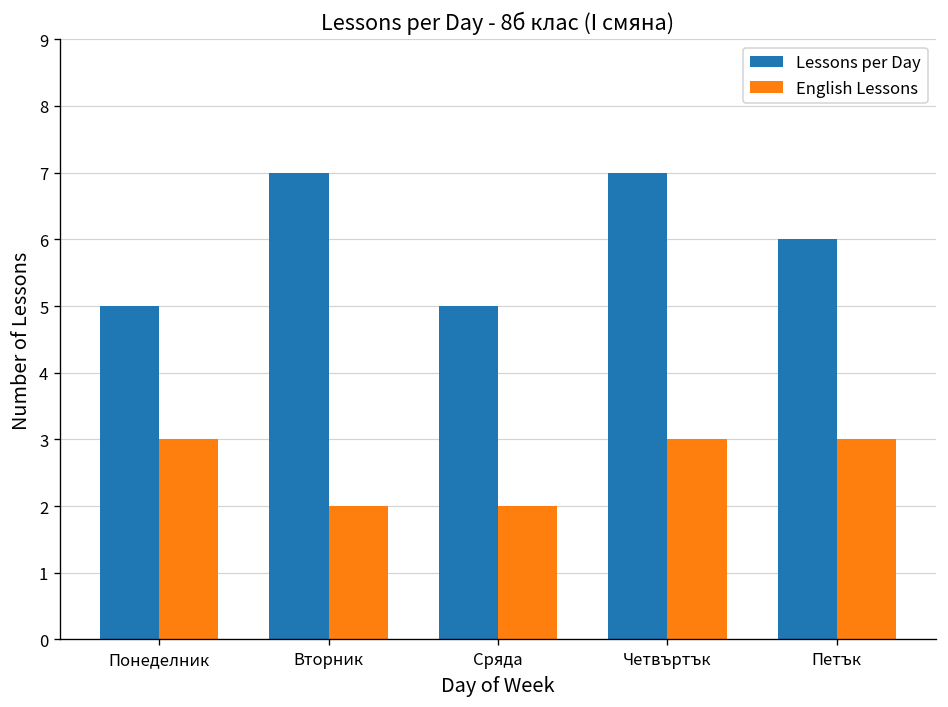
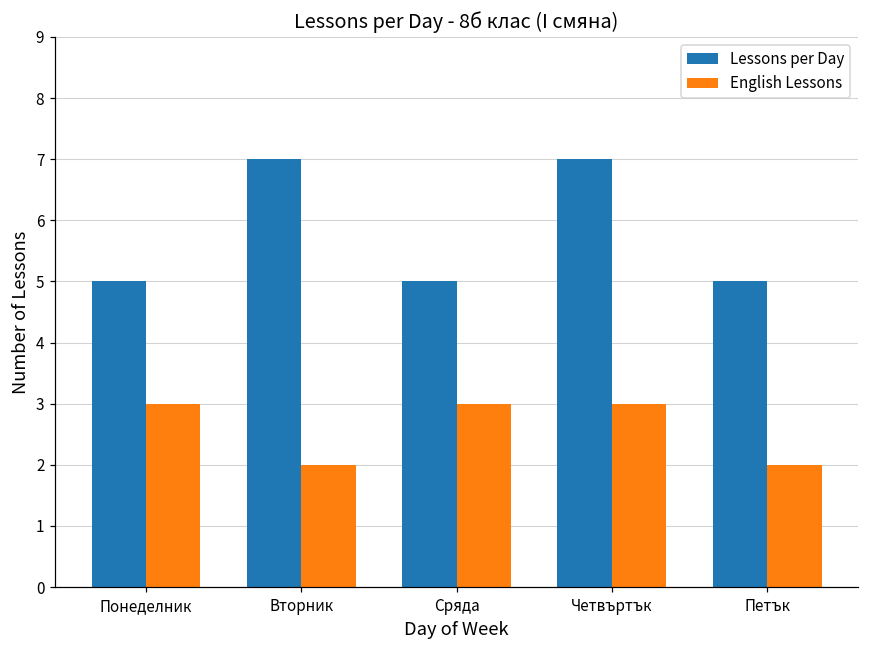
  {
    "Lessons per Day": {
      "Понеделник": 5,
      "Вторник": 7,
      "Сряда": 5,
      "Четвъртък": 7,
-     "Петък": 6
+     "Петък": 5
    },
    "English Lessons": {
      "Понеделник": 3,
      "Вторник": 2,
-     "Сряда": 2,
+     "Сряда": 3,
      "Четвъртък": 3,
-     "Петък": 3
+     "Петък": 2
    }
  }
